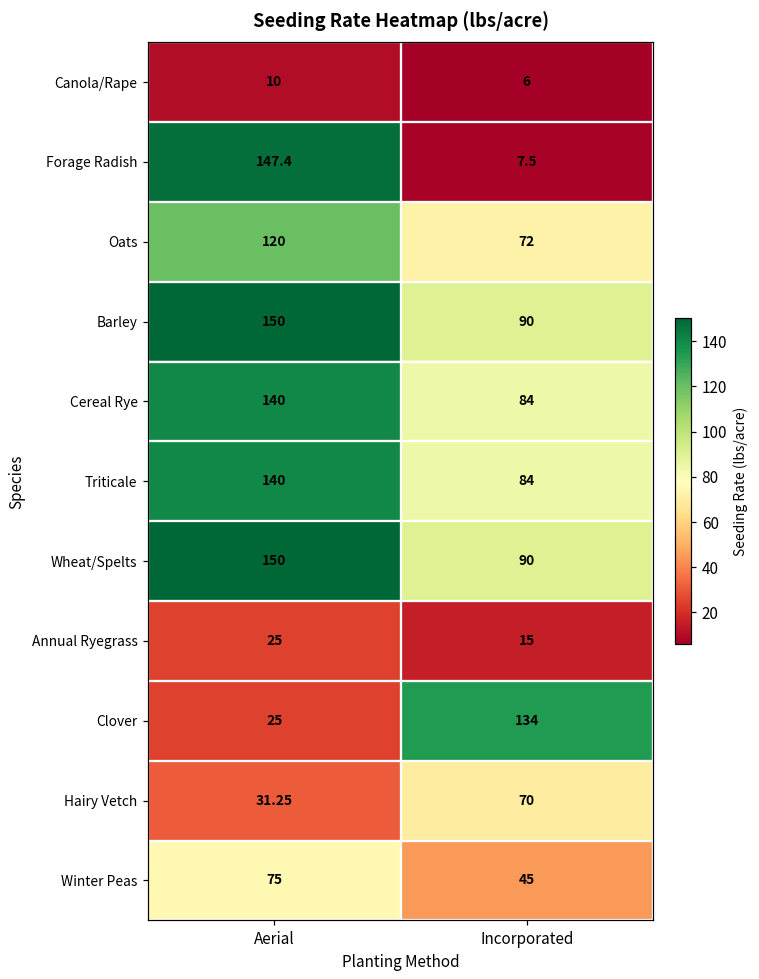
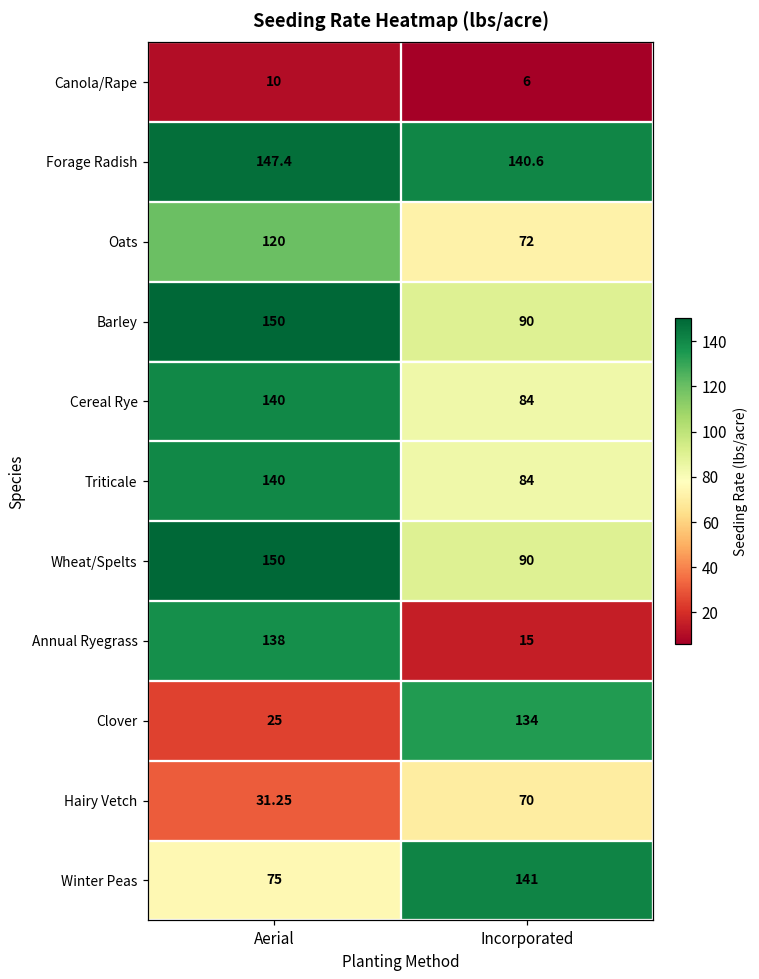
  {
    "Canola/Rape": {
      "Aerial": 10,
      "Incorporated": 6
    },
    "Forage Radish": {
      "Aerial": 147.4,
-     "Incorporated": 7.5
+     "Incorporated": 140.6
    },
    "Oats": {
      "Aerial": 120,
      "Incorporated": 72
    },
    "Barley": {
      "Aerial": 150,
      "Incorporated": 90
    },
    "Cereal Rye": {
      "Aerial": 140,
      "Incorporated": 84
    },
    "Triticale": {
      "Aerial": 140,
      "Incorporated": 84
    },
    "Wheat/Spelts": {
      "Aerial": 150,
      "Incorporated": 90
    },
    "Annual Ryegrass": {
-     "Aerial": 25,
+     "Aerial": 138,
      "Incorporated": 15
    },
    "Clover": {
      "Aerial": 25,
      "Incorporated": 134
    },
    "Hairy Vetch": {
      "Aerial": 31.25,
      "Incorporated": 70
    },
    "Winter Peas": {
      "Aerial": 75,
-     "Incorporated": 45
+     "Incorporated": 141
    }
  }
